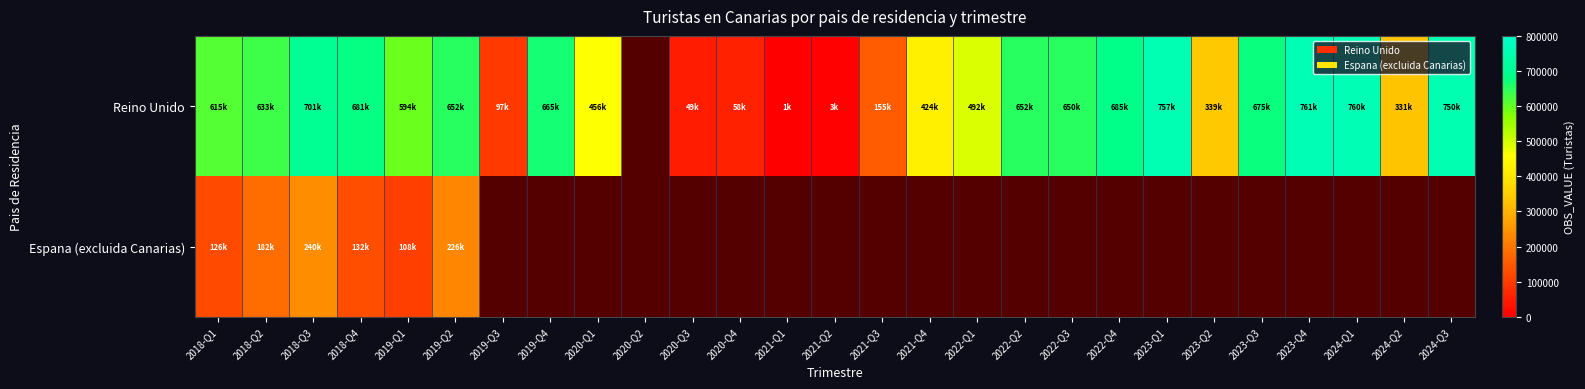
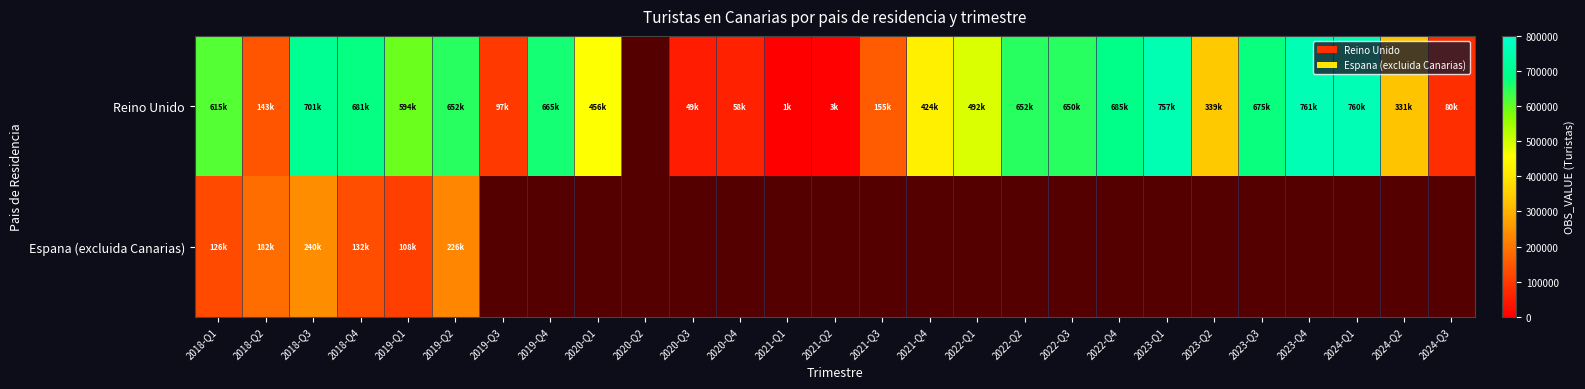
  {
    "Reino Unido": {
      "2018-Q1": "615k",
-     "2018-Q2": "633k",
+     "2018-Q2": "143k",
      "2018-Q3": "701k",
      "2018-Q4": "681k",
      "2019-Q1": "594k",
      "2019-Q2": "652k",
      "2019-Q3": "97k",
      "2019-Q4": "665k",
      "2020-Q1": "456k",
      "2020-Q3": "49k",
      "2020-Q4": "58k",
      "2021-Q1": "1k",
      "2021-Q2": "3k",
      "2021-Q3": "155k",
      "2021-Q4": "424k",
      "2022-Q1": "492k",
      "2022-Q2": "652k",
      "2022-Q3": "650k",
      "2022-Q4": "685k",
      "2023-Q1": "757k",
      "2023-Q2": "339k",
      "2023-Q3": "675k",
      "2023-Q4": "761k",
      "2024-Q1": "760k",
      "2024-Q2": "331k",
-     "2024-Q3": "750k"
+     "2024-Q3": "80k"
    },
    "Espana (excluida Canarias)": {
      "2018-Q1": "126k",
      "2018-Q2": "182k",
      "2018-Q3": "240k",
      "2018-Q4": "132k",
      "2019-Q1": "108k",
      "2019-Q2": "226k"
    }
  }
